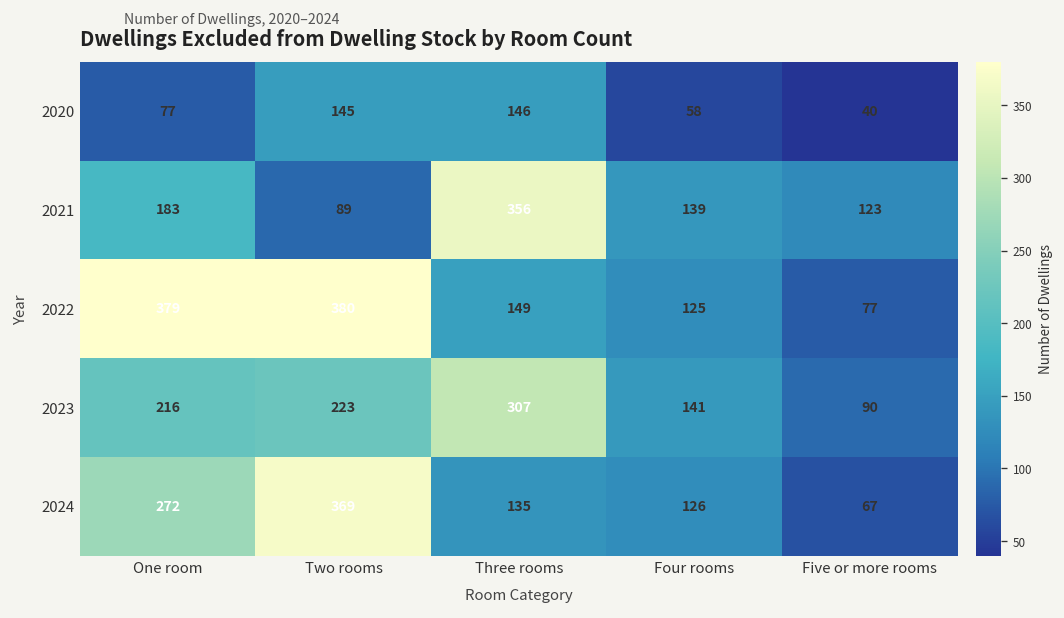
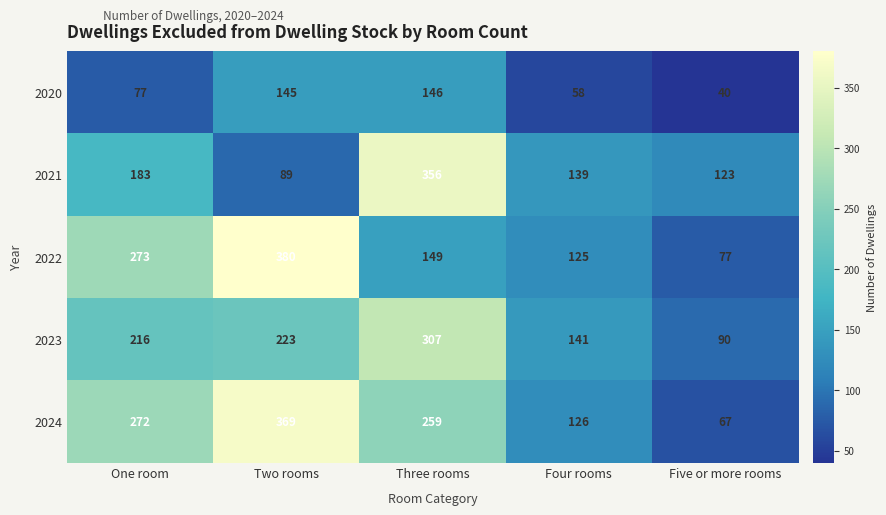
  {
    "2020": {
      "One room": 77,
      "Two rooms": 145,
      "Three rooms": 146,
      "Four rooms": 58,
      "Five or more rooms": 40
    },
    "2021": {
      "One room": 183,
      "Two rooms": 89,
      "Three rooms": 356,
      "Four rooms": 139,
      "Five or more rooms": 123
    },
    "2022": {
-     "One room": 379,
+     "One room": 273,
      "Two rooms": 380,
      "Three rooms": 149,
      "Four rooms": 125,
      "Five or more rooms": 77
    },
    "2023": {
      "One room": 216,
      "Two rooms": 223,
      "Three rooms": 307,
      "Four rooms": 141,
      "Five or more rooms": 90
    },
    "2024": {
      "One room": 272,
      "Two rooms": 369,
-     "Three rooms": 135,
+     "Three rooms": 259,
      "Four rooms": 126,
      "Five or more rooms": 67
    }
  }
